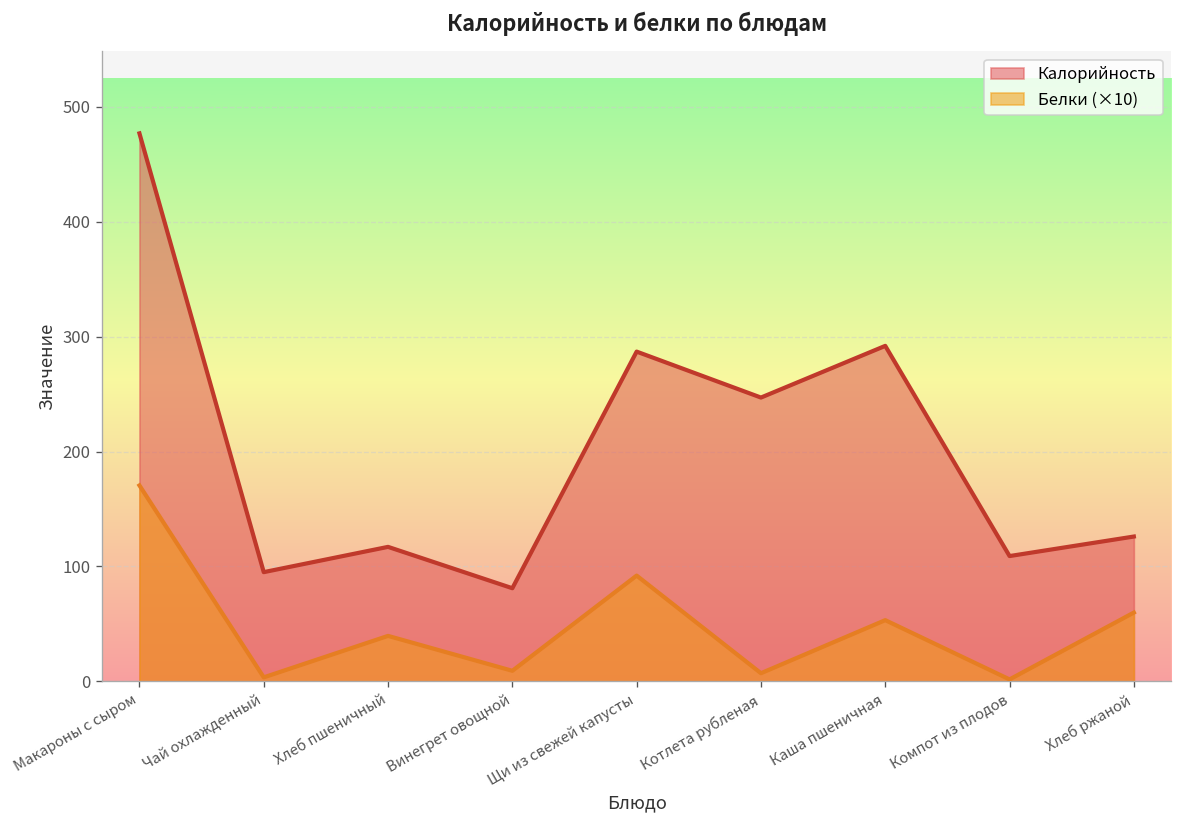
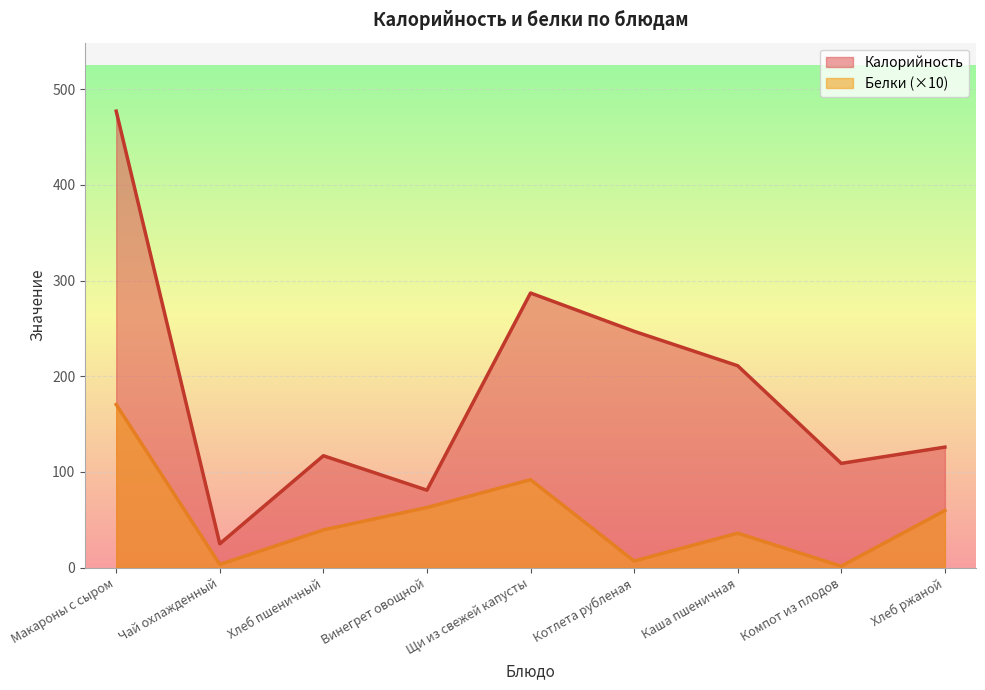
  {
    "Калорийность": {
      "Макароны с сыром": 480,
-     "Чай охлажденный": 100,
+     "Чай охлажденный": 30,
      "Хлеб пшеничный": 120,
      "Винегрет овощной": 80,
      "Щи из свежей капусты": 290,
      "Котлета рубленая": 250,
-     "Каша пшеничная": 290,
+     "Каша пшеничная": 210,
      "Компот из плодов": 110,
      "Хлеб ржаной": 130
    },
    "Белки (×10)": {
      "Макароны с сыром": 170,
      "Чай охлажденный": 0,
      "Хлеб пшеничный": 40,
-     "Винегрет овощной": 10,
+     "Винегрет овощной": 60,
      "Щи из свежей капусты": 90,
      "Котлета рубленая": 10,
-     "Каша пшеничная": 50,
+     "Каша пшеничная": 40,
      "Компот из плодов": 0,
      "Хлеб ржаной": 60
    }
  }
